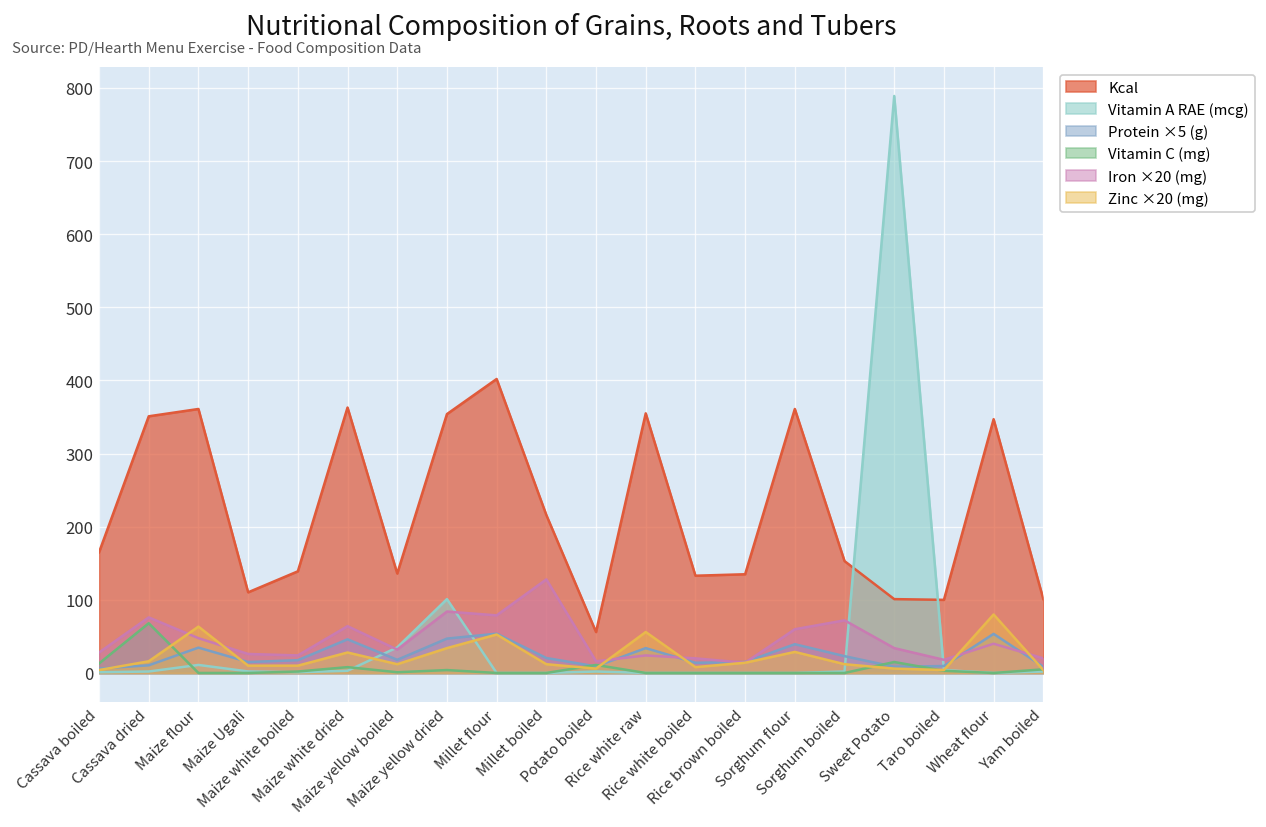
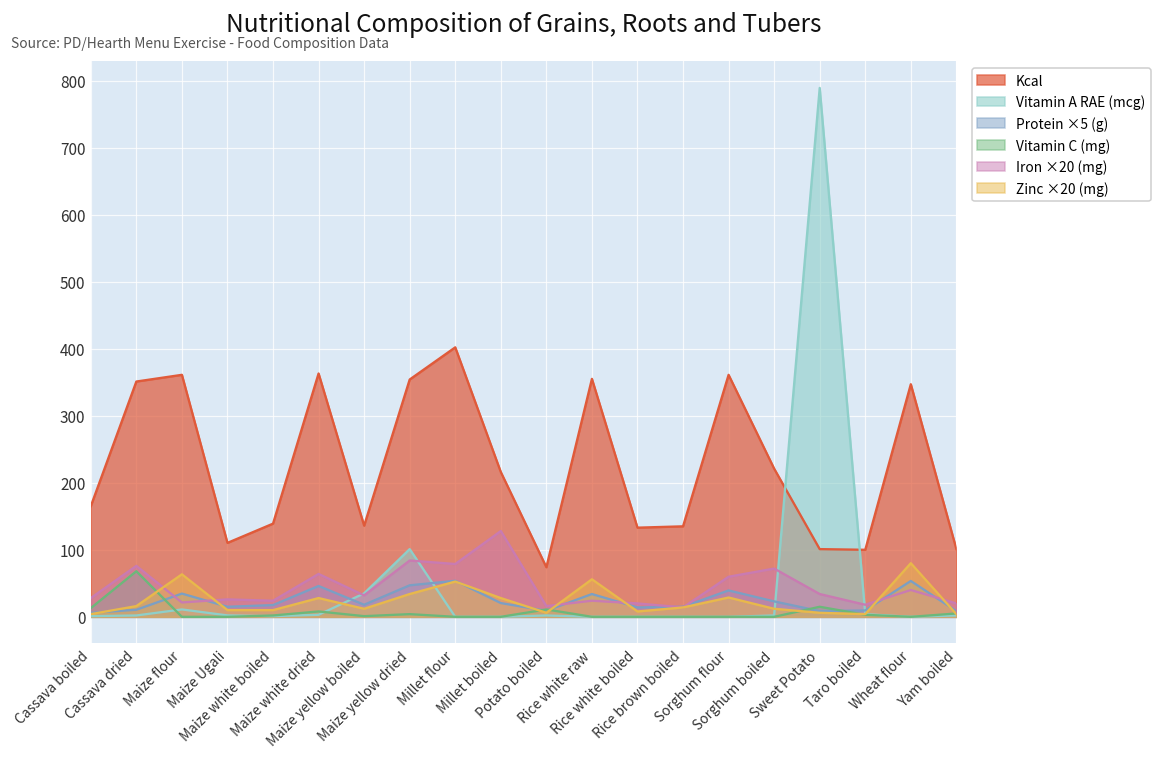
  {
    "Kcal": {
      "Cassava boiled": 170,
      "Cassava dried": 350,
      "Maize flour": 360,
      "Maize Ugali": 110,
      "Maize white boiled": 140,
      "Maize white dried": 360,
      "Maize yellow boiled": 140,
      "Maize yellow dried": 350,
      "Millet flour": 400,
      "Millet boiled": 220,
-     "Potato boiled": 60,
+     "Potato boiled": 70,
      "Rice white raw": 360,
      "Rice white boiled": 130,
      "Rice brown boiled": 140,
      "Sorghum flour": 360,
-     "Sorghum boiled": 150,
+     "Sorghum boiled": 220,
      "Sweet Potato": 100,
      "Taro boiled": 100,
      "Wheat flour": 350,
      "Yam boiled": 100
    },
    "Iron ×20 (mg)": {
      "Cassava boiled": 30,
      "Cassava dried": 80,
-     "Maize flour": 50,
+     "Maize flour": 20,
      "Maize Ugali": 30,
      "Maize white boiled": 20,
      "Maize white dried": 60,
      "Maize yellow dried": 80,
      "Millet flour": 80,
      "Millet boiled": 130,
      "Potato boiled": 20,
      "Rice white raw": 20,
      "Rice white boiled": 20,
      "Sorghum flour": 60,
      "Sorghum boiled": 70,
      "Sweet Potato": 30,
      "Taro boiled": 20,
      "Wheat flour": 40,
      "Yam boiled": 20
    },
    "Zinc ×20 (mg)": {
      "Cassava dried": 20,
      "Maize flour": 60,
      "Maize Ugali": 10,
      "Maize white boiled": 10,
      "Maize white dried": 30,
      "Maize yellow boiled": 10,
      "Maize yellow dried": 30,
-     "Millet boiled": 10,
+     "Millet boiled": 30,
      "Rice white raw": 60,
      "Rice white boiled": 10,
      "Sorghum flour": 30,
      "Sorghum boiled": 10,
      "Wheat flour": 80
    }
  }
